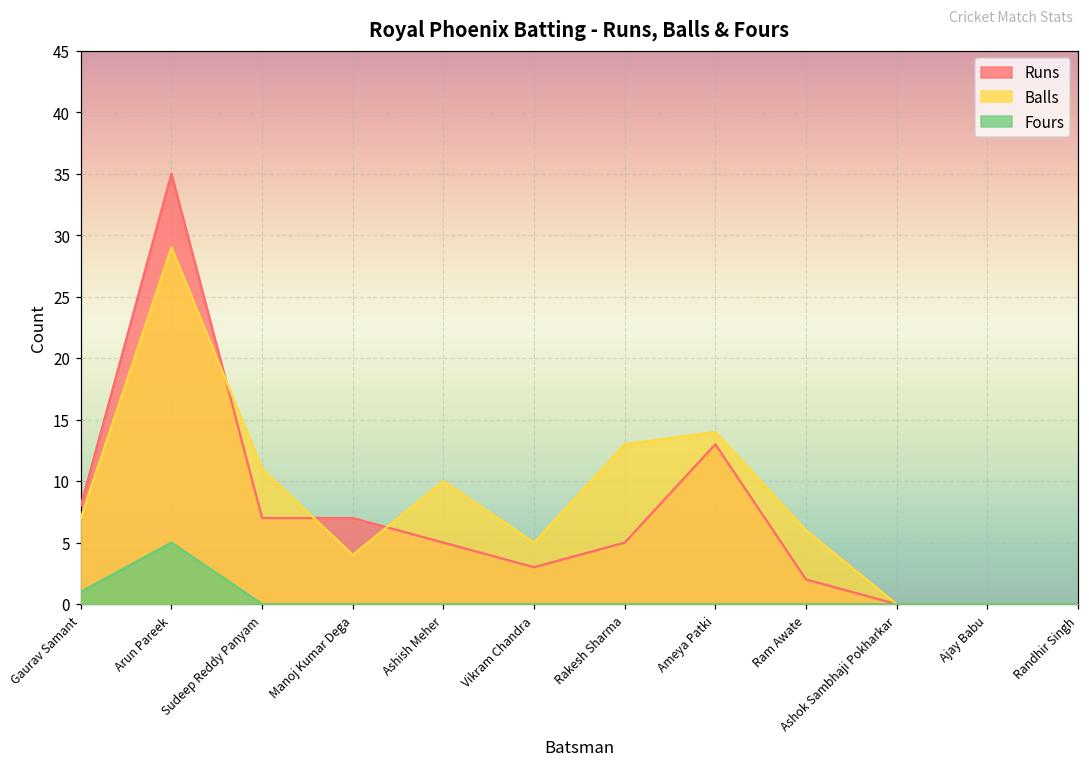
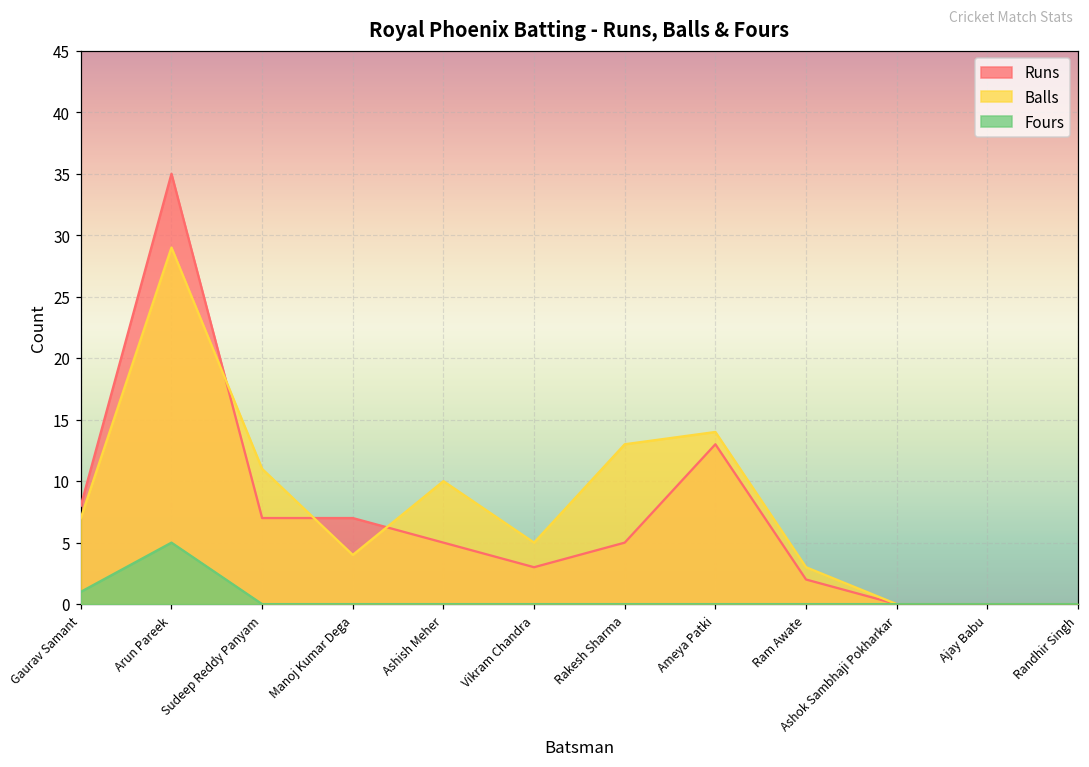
  {
    "Runs": {
      "Gaurav Samant": 8,
      "Arun Pareek": 35,
      "Sudeep Reddy Panyam": 7,
      "Manoj Kumar Dega": 7,
      "Ashish Meher": 5,
      "Vikram Chandra": 3,
      "Rakesh Sharma": 5,
      "Ameya Patki": 13,
      "Ram Awate": 2
    },
    "Balls": {
      "Gaurav Samant": 7,
      "Arun Pareek": 29,
      "Sudeep Reddy Panyam": 11,
      "Manoj Kumar Dega": 4,
      "Ashish Meher": 10,
      "Vikram Chandra": 5,
      "Rakesh Sharma": 13,
      "Ameya Patki": 14,
-     "Ram Awate": 6
+     "Ram Awate": 3
    },
    "Fours": {
      "Gaurav Samant": 1,
      "Arun Pareek": 5,
      "Sudeep Reddy Panyam": 0,
      "Manoj Kumar Dega": 0,
      "Ashish Meher": 0,
      "Vikram Chandra": 0,
      "Rakesh Sharma": 0,
      "Ameya Patki": 0,
      "Ram Awate": 0
    }
  }
